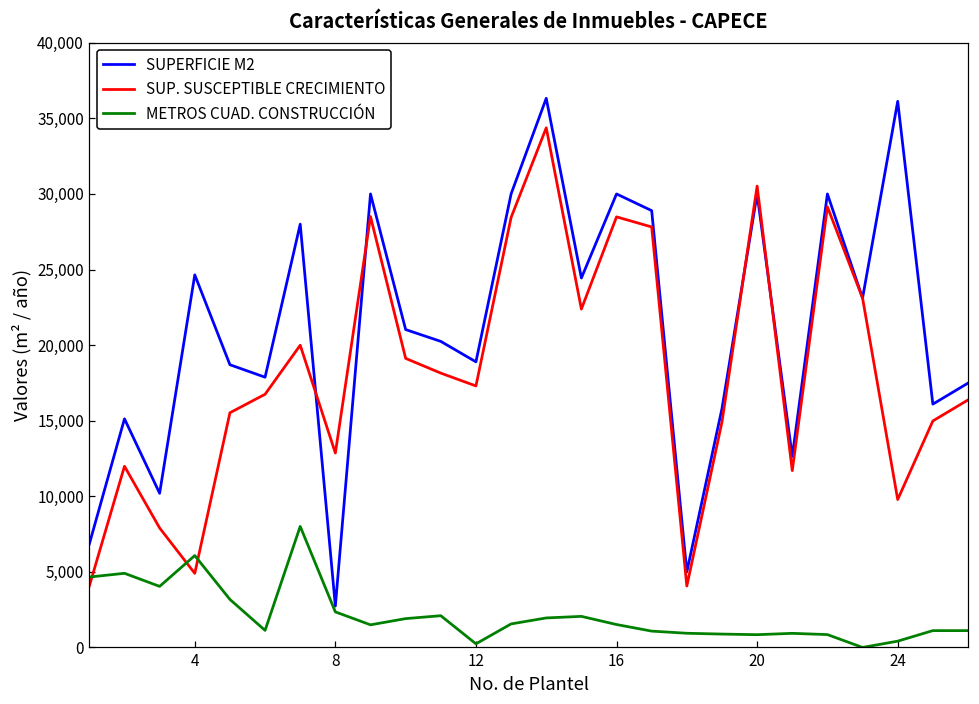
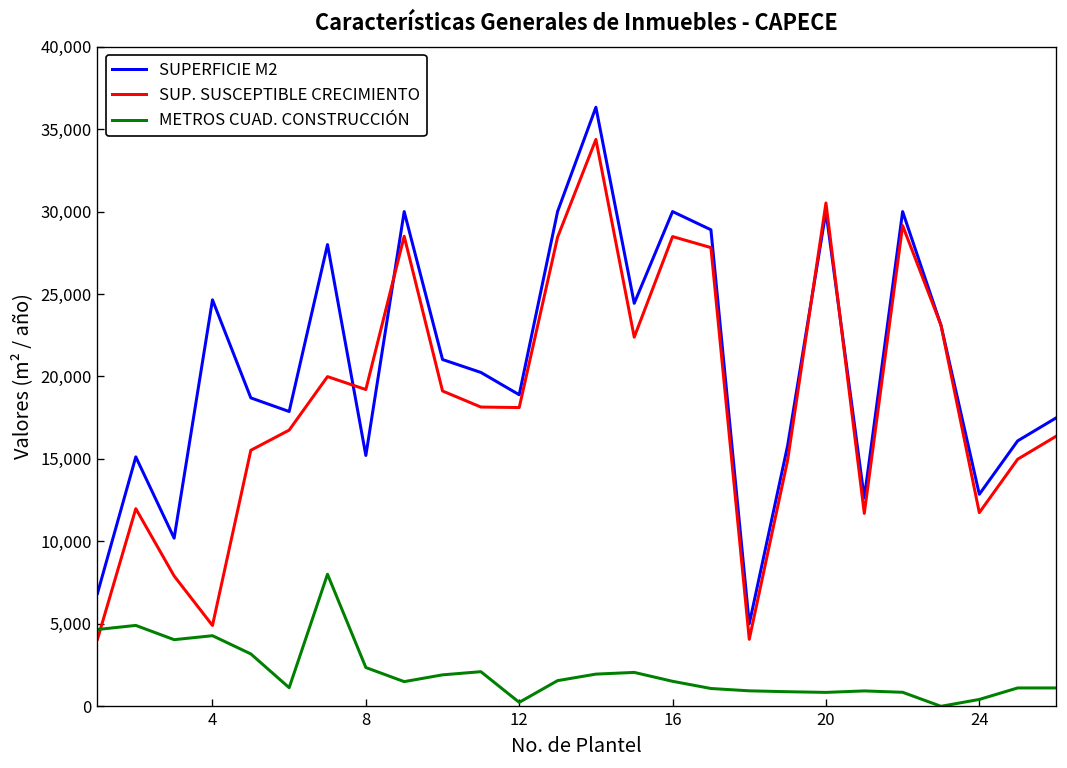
  {
    "SUPERFICIE M2": {
      "4": "24,600",
-     "8": "2,700",
+     "8": "15,200",
      "12": "18,900",
      "16": "30,000",
      "20": "30,000",
-     "24": "36,100"
+     "24": "12,900"
    },
    "SUP. SUSCEPTIBLE CRECIMIENTO": {
      "4": "4,900",
-     "8": "12,900",
-     "12": "17,300",
+     "8": "19,200",
+     "12": "18,100",
      "16": "28,500",
      "20": "30,500",
-     "24": "9,800"
+     "24": "11,700"
    },
    "METROS CUAD. CONSTRUCCIÓN": {
-     "4": "6,100",
+     "4": "4,300",
      "8": "2,400",
      "12": "200",
      "16": "1,500",
      "20": "800",
      "24": "400"
    }
  }
